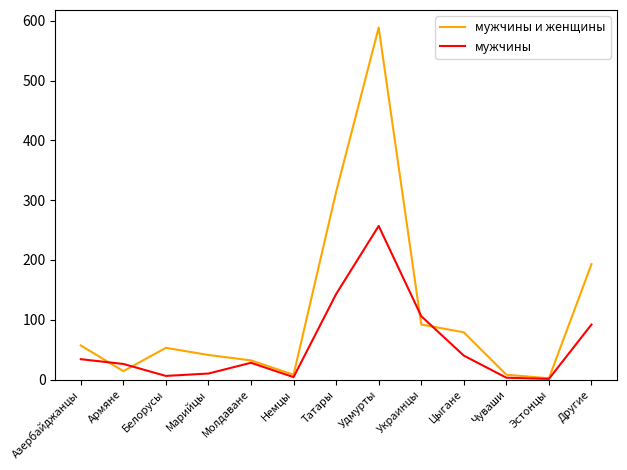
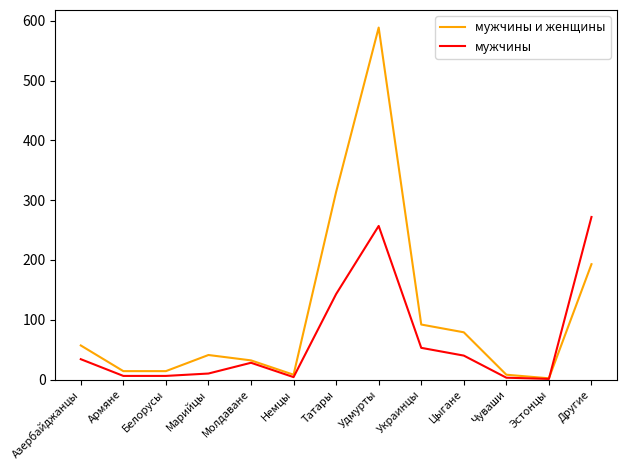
  {
    "мужчины и женщины": {
      "Азербайджанцы": 60,
      "Армяне": 10,
-     "Белорусы": 50,
+     "Белорусы": 10,
      "Марийцы": 40,
      "Татары": 310,
      "Удмурты": 590,
      "Украинцы": 90,
      "Цыгане": 80,
      "Чуваши": 10,
      "Другие": 190
    },
    "мужчины": {
      "Азербайджанцы": 30,
-     "Армяне": 30,
+     "Армяне": 10,
      "Белорусы": 10,
      "Марийцы": 10,
      "Татары": 140,
      "Удмурты": 260,
-     "Украинцы": 110,
+     "Украинцы": 50,
      "Цыгане": 40,
      "Чуваши": 0,
-     "Другие": 90
+     "Другие": 270
    }
  }
